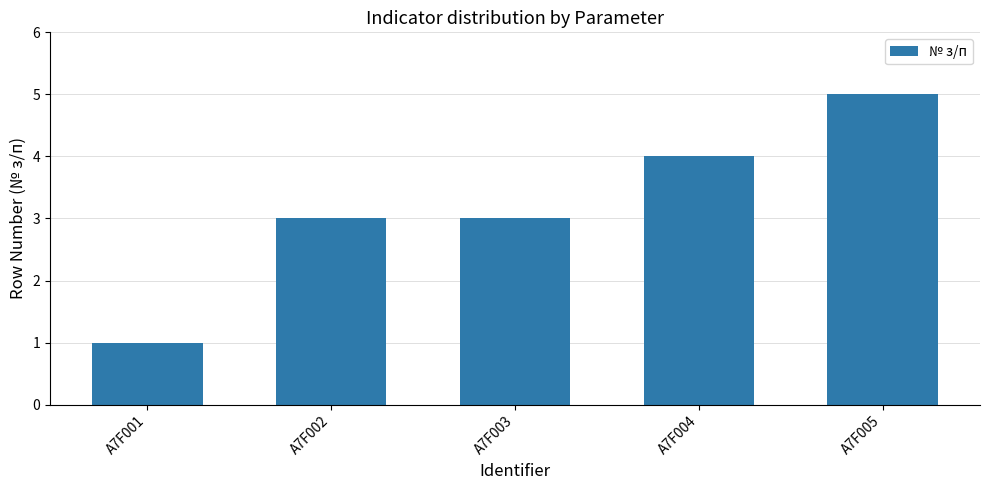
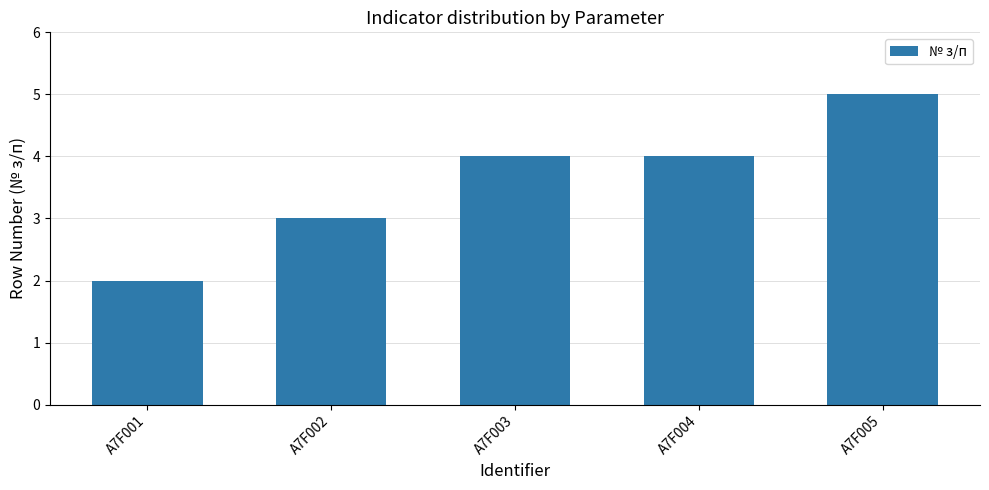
  {
-   "A7F001": 1,
+   "A7F001": 2,
    "A7F002": 3,
-   "A7F003": 3,
+   "A7F003": 4,
    "A7F004": 4,
    "A7F005": 5
  }
